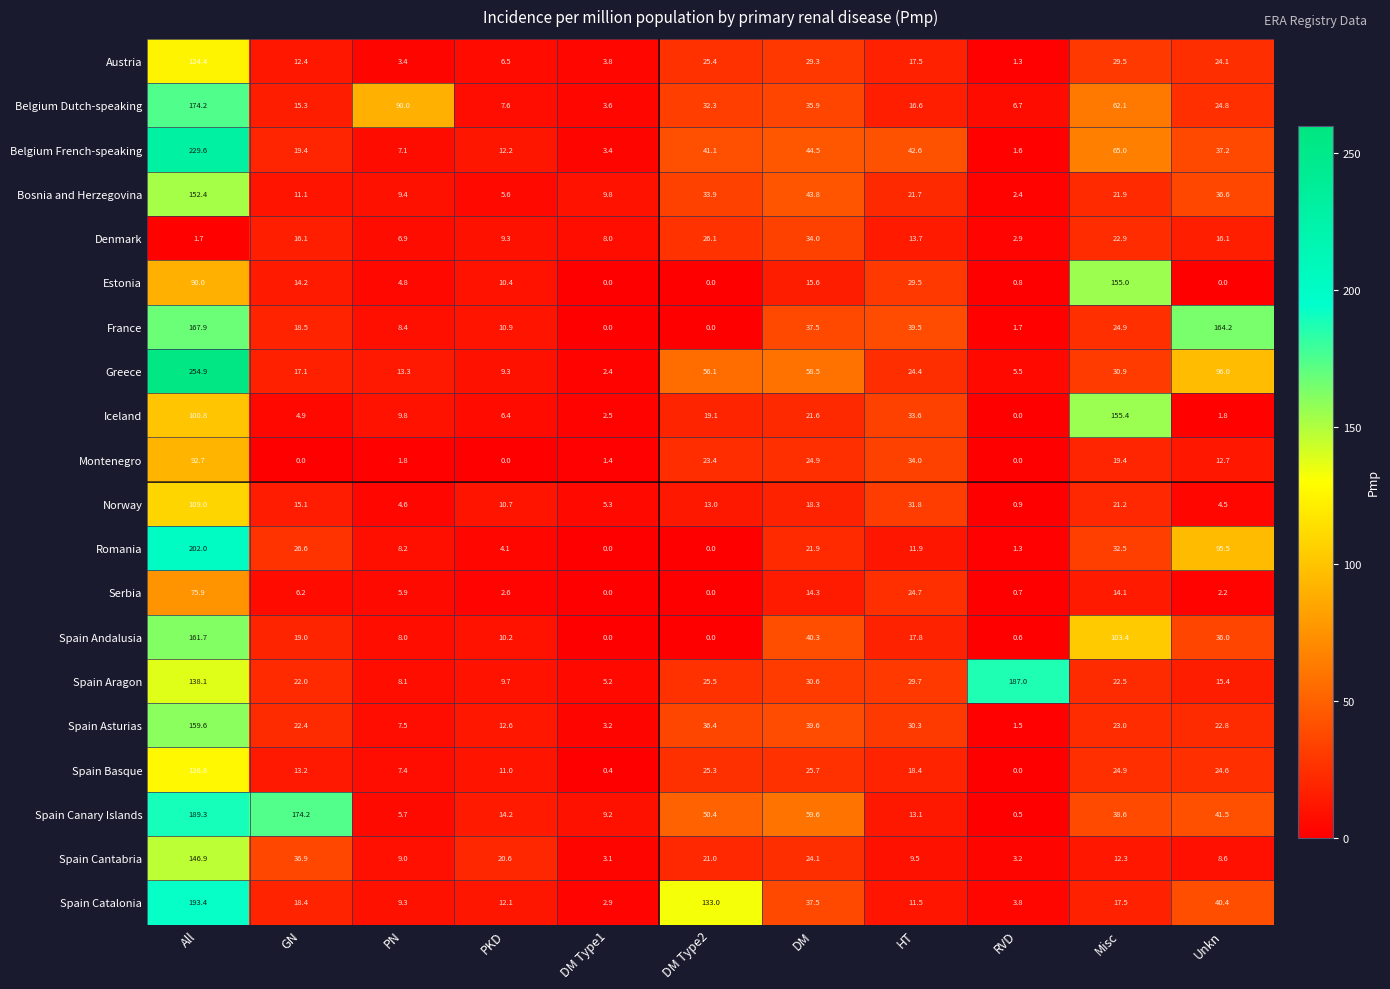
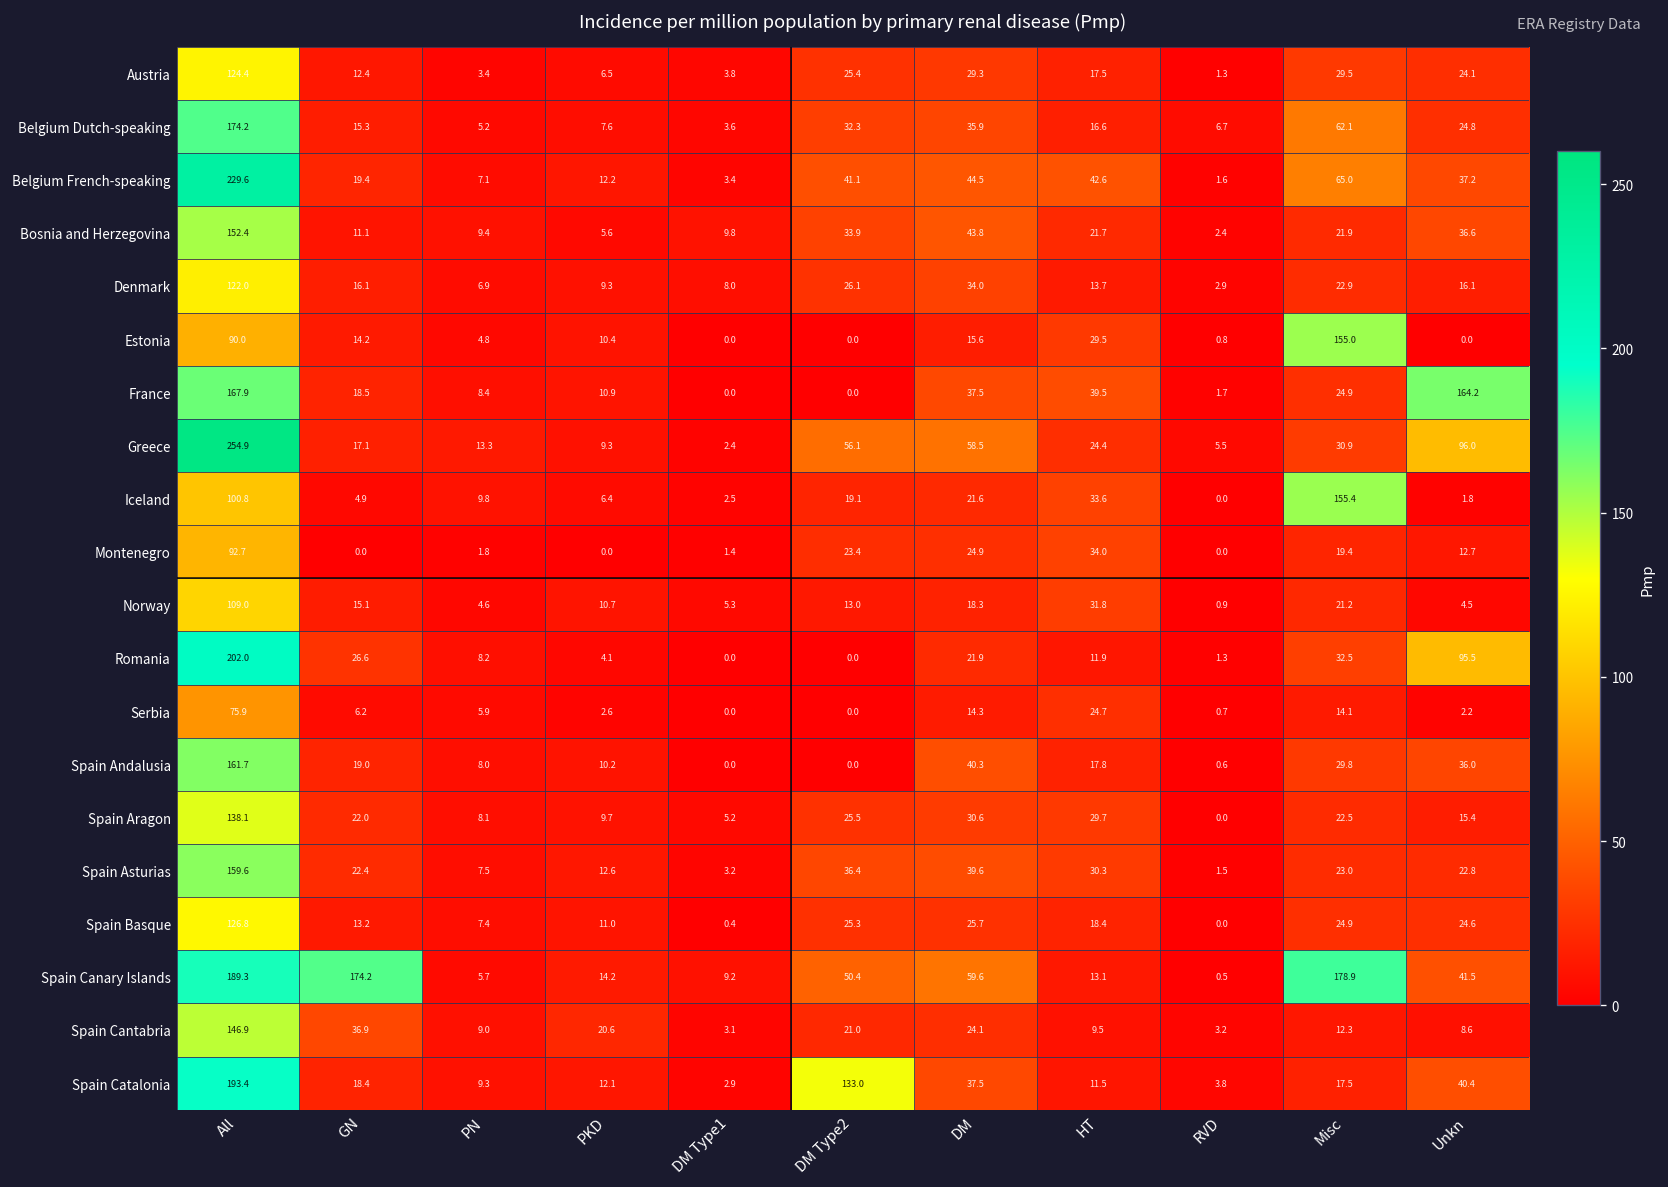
  {
    "Belgium Dutch-speaking": {
      "All": 174.2,
      "GN": 15.3,
-     "PN": 90.0,
+     "PN": 5.2,
      "PKD": 7.6,
      "DM Type1": 3.6,
      "DM Type2": 32.3,
      "DM": 35.9,
      "HT": 16.6,
      "RVD": 6.7,
      "Misc": 62.1,
      "Unkn": 24.8
    },
    "Denmark": {
-     "All": 1.7,
+     "All": 122.0,
      "GN": 16.1,
      "PN": 6.9,
      "PKD": 9.3,
      "DM Type1": 8.0,
      "DM Type2": 26.1,
      "DM": 34.0,
      "HT": 13.7,
      "RVD": 2.9,
      "Misc": 22.9,
      "Unkn": 16.1
    },
    "Spain Andalusia": {
      "All": 161.7,
      "GN": 19.0,
      "PN": 8.0,
      "PKD": 10.2,
      "DM Type1": 0.0,
      "DM Type2": 0.0,
      "DM": 40.3,
      "HT": 17.8,
      "RVD": 0.6,
-     "Misc": 103.4,
+     "Misc": 29.8,
      "Unkn": 36.0
    },
    "Spain Aragon": {
      "All": 138.1,
      "GN": 22.0,
      "PN": 8.1,
      "PKD": 9.7,
      "DM Type1": 5.2,
      "DM Type2": 25.5,
      "DM": 30.6,
      "HT": 29.7,
-     "RVD": 187.0,
+     "RVD": 0.0,
      "Misc": 22.5,
      "Unkn": 15.4
    },
    "Spain Canary Islands": {
      "All": 189.3,
      "GN": 174.2,
      "PN": 5.7,
      "PKD": 14.2,
      "DM Type1": 9.2,
      "DM Type2": 50.4,
      "DM": 59.6,
      "HT": 13.1,
      "RVD": 0.5,
-     "Misc": 38.6,
+     "Misc": 178.9,
      "Unkn": 41.5
    }
  }
